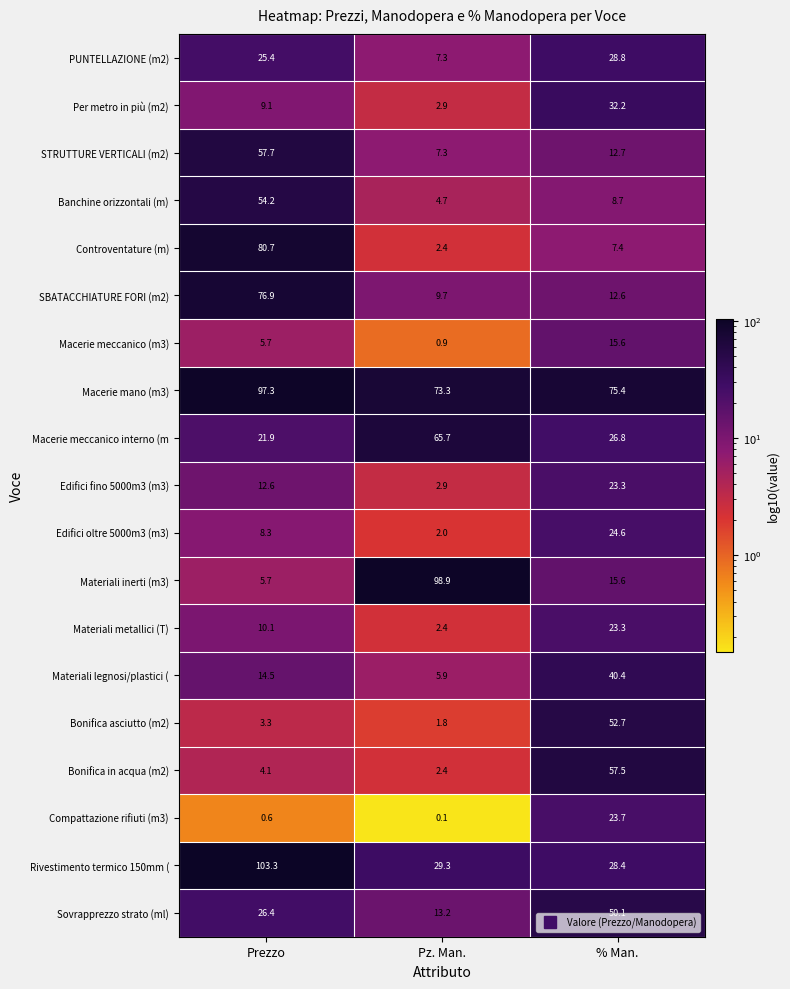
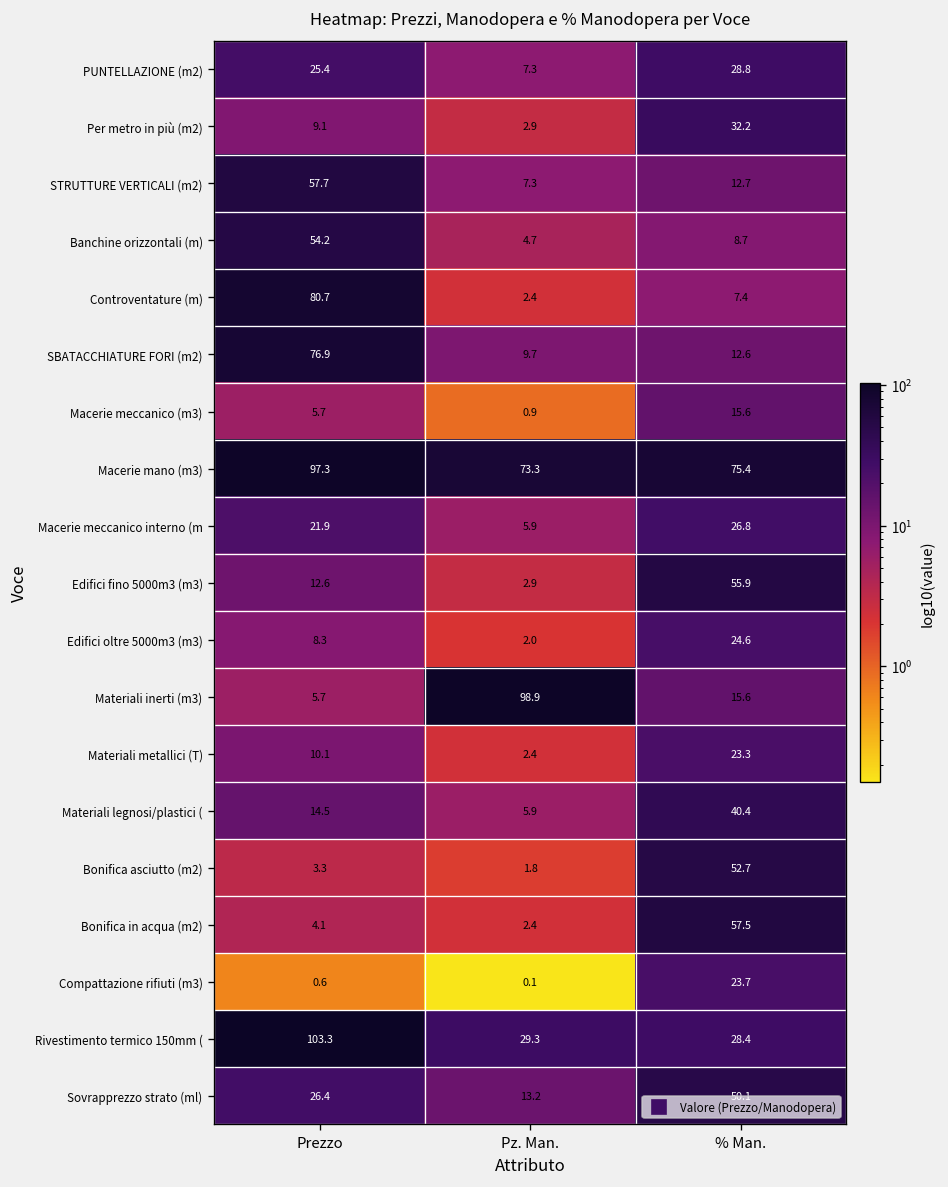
  {
    "PUNTELLAZIONE (m2)": {
      "Prezzo": 25.4,
      "Pz. Man.": 7.3,
      "% Man.": 28.8
    },
    "Per metro in più (m2)": {
      "Prezzo": 9.1,
      "Pz. Man.": 2.9,
      "% Man.": 32.2
    },
    "STRUTTURE VERTICALI (m2)": {
      "Prezzo": 57.7,
      "Pz. Man.": 7.3,
      "% Man.": 12.7
    },
    "Banchine orizzontali (m)": {
      "Prezzo": 54.2,
      "Pz. Man.": 4.7,
      "% Man.": 8.7
    },
    "Controventature (m)": {
      "Prezzo": 80.7,
      "Pz. Man.": 2.4,
      "% Man.": 7.4
    },
    "SBATACCHIATURE FORI (m2)": {
      "Prezzo": 76.9,
      "Pz. Man.": 9.7,
      "% Man.": 12.6
    },
    "Macerie meccanico (m3)": {
      "Prezzo": 5.7,
      "Pz. Man.": 0.9,
      "% Man.": 15.6
    },
    "Macerie mano (m3)": {
      "Prezzo": 97.3,
      "Pz. Man.": 73.3,
      "% Man.": 75.4
    },
    "Macerie meccanico interno (m": {
      "Prezzo": 21.9,
-     "Pz. Man.": 65.7,
+     "Pz. Man.": 5.9,
      "% Man.": 26.8
    },
    "Edifici fino 5000m3 (m3)": {
      "Prezzo": 12.6,
      "Pz. Man.": 2.9,
-     "% Man.": 23.3
+     "% Man.": 55.9
    },
    "Edifici oltre 5000m3 (m3)": {
      "Prezzo": 8.3,
      "Pz. Man.": 2.0,
      "% Man.": 24.6
    },
    "Materiali inerti (m3)": {
      "Prezzo": 5.7,
      "Pz. Man.": 98.9,
      "% Man.": 15.6
    },
    "Materiali metallici (T)": {
      "Prezzo": 10.1,
      "Pz. Man.": 2.4,
      "% Man.": 23.3
    },
    "Materiali legnosi/plastici (": {
      "Prezzo": 14.5,
      "Pz. Man.": 5.9,
      "% Man.": 40.4
    },
    "Bonifica asciutto (m2)": {
      "Prezzo": 3.3,
      "Pz. Man.": 1.8,
      "% Man.": 52.7
    },
    "Bonifica in acqua (m2)": {
      "Prezzo": 4.1,
      "Pz. Man.": 2.4,
      "% Man.": 57.5
    },
    "Compattazione rifiuti (m3)": {
      "Prezzo": 0.6,
      "Pz. Man.": 0.1,
      "% Man.": 23.7
    },
    "Rivestimento termico 150mm (": {
      "Prezzo": 103.3,
      "Pz. Man.": 29.3,
      "% Man.": 28.4
    },
    "Sovrapprezzo strato (ml)": {
      "Prezzo": 26.4,
      "Pz. Man.": 13.2
    }
  }
